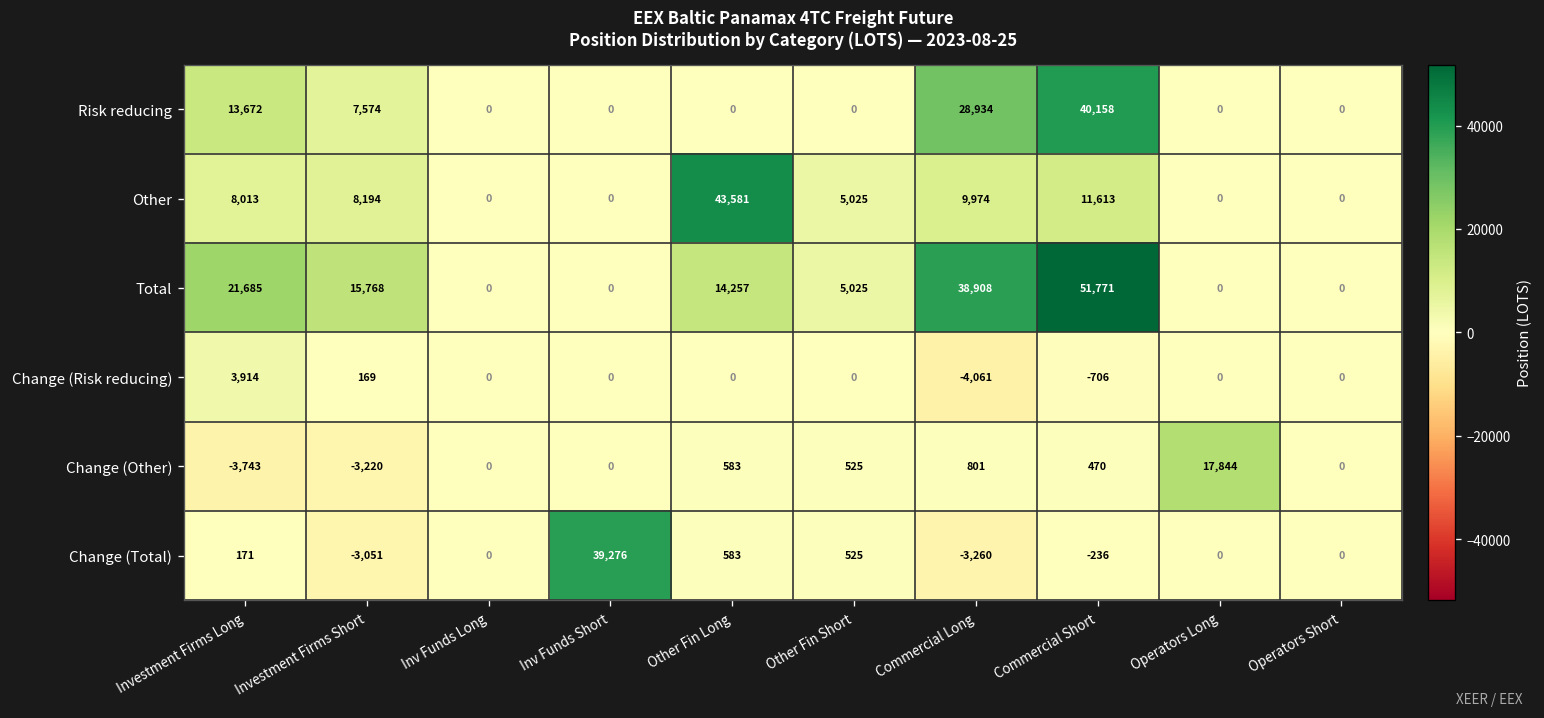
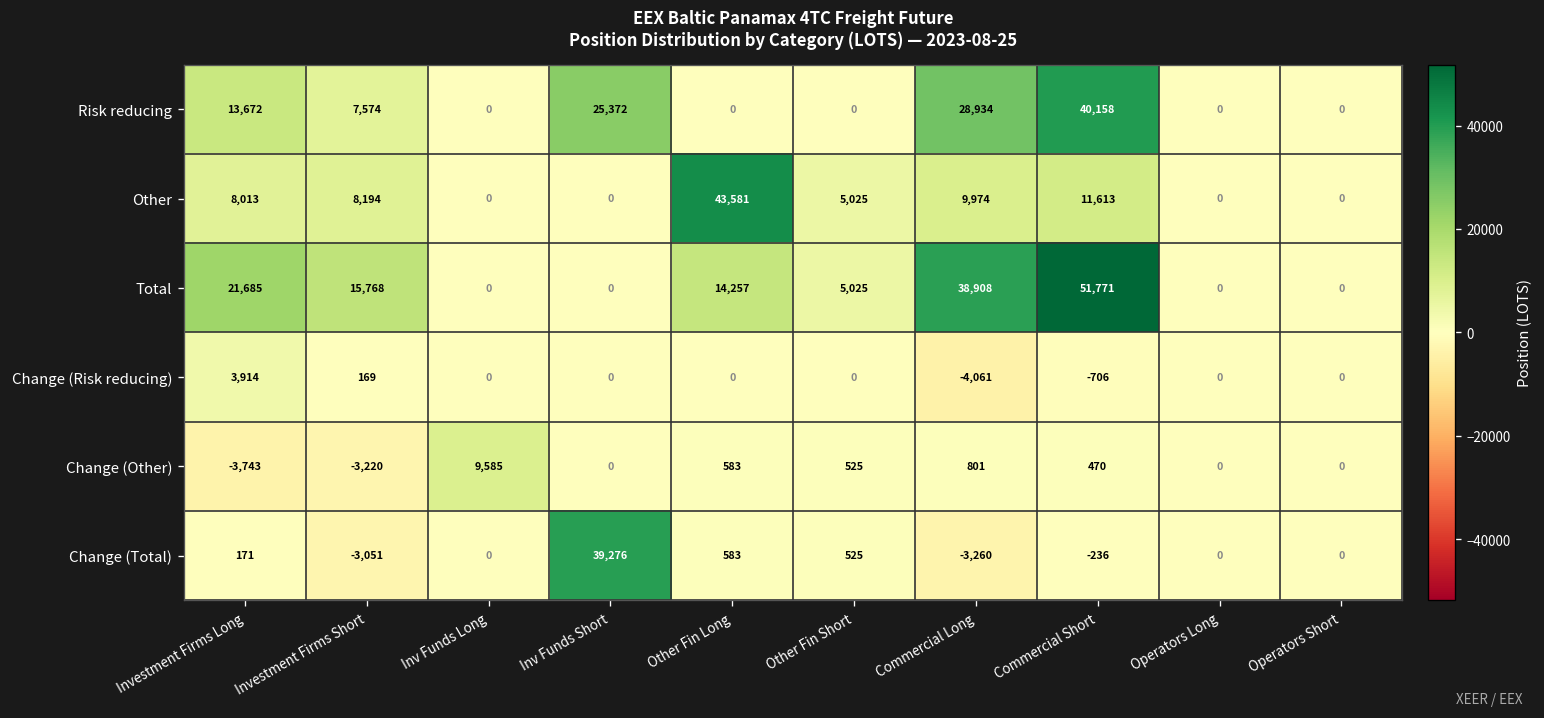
  {
    "Risk reducing": {
      "Investment Firms Long": "13,672",
      "Investment Firms Short": "7,574",
      "Inv Funds Long": "0",
-     "Inv Funds Short": "0",
+     "Inv Funds Short": "25,372",
      "Other Fin Long": "0",
      "Other Fin Short": "0",
      "Commercial Long": "28,934",
      "Commercial Short": "40,158",
      "Operators Long": "0",
      "Operators Short": "0"
    },
    "Other": {
      "Investment Firms Long": "8,013",
      "Investment Firms Short": "8,194",
      "Inv Funds Long": "0",
      "Inv Funds Short": "0",
      "Other Fin Long": "43,581",
      "Other Fin Short": "5,025",
      "Commercial Long": "9,974",
      "Commercial Short": "11,613",
      "Operators Long": "0",
      "Operators Short": "0"
    },
    "Total": {
      "Investment Firms Long": "21,685",
      "Investment Firms Short": "15,768",
      "Inv Funds Long": "0",
      "Inv Funds Short": "0",
      "Other Fin Long": "14,257",
      "Other Fin Short": "5,025",
      "Commercial Long": "38,908",
      "Commercial Short": "51,771",
      "Operators Long": "0",
      "Operators Short": "0"
    },
    "Change (Risk reducing)": {
      "Investment Firms Long": "3,914",
      "Investment Firms Short": "169",
      "Inv Funds Long": "0",
      "Inv Funds Short": "0",
      "Other Fin Long": "0",
      "Other Fin Short": "0",
      "Commercial Long": "-4,061",
      "Commercial Short": "-706",
      "Operators Long": "0",
      "Operators Short": "0"
    },
    "Change (Other)": {
      "Investment Firms Long": "-3,743",
      "Investment Firms Short": "-3,220",
-     "Inv Funds Long": "0",
+     "Inv Funds Long": "9,585",
      "Inv Funds Short": "0",
      "Other Fin Long": "583",
      "Other Fin Short": "525",
      "Commercial Long": "801",
      "Commercial Short": "470",
-     "Operators Long": "17,844",
+     "Operators Long": "0",
      "Operators Short": "0"
    },
    "Change (Total)": {
      "Investment Firms Long": "171",
      "Investment Firms Short": "-3,051",
      "Inv Funds Long": "0",
      "Inv Funds Short": "39,276",
      "Other Fin Long": "583",
      "Other Fin Short": "525",
      "Commercial Long": "-3,260",
      "Commercial Short": "-236",
      "Operators Long": "0",
      "Operators Short": "0"
    }
  }
